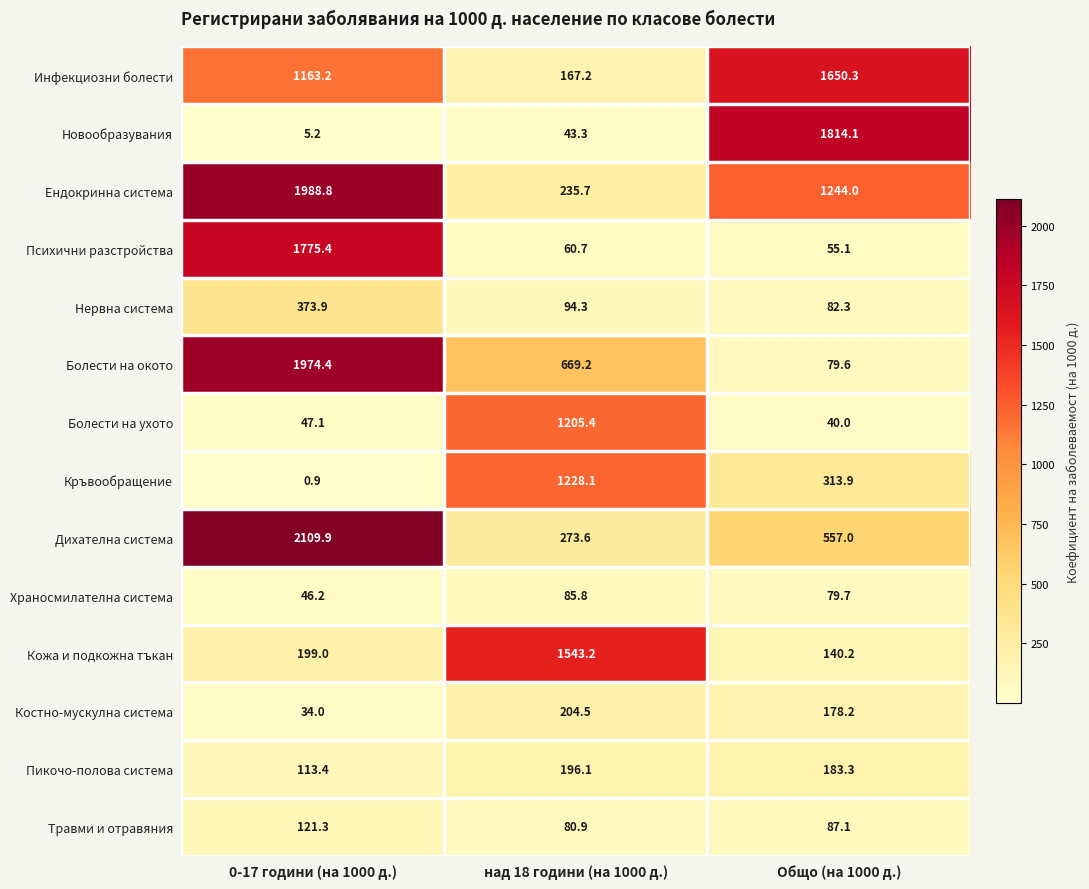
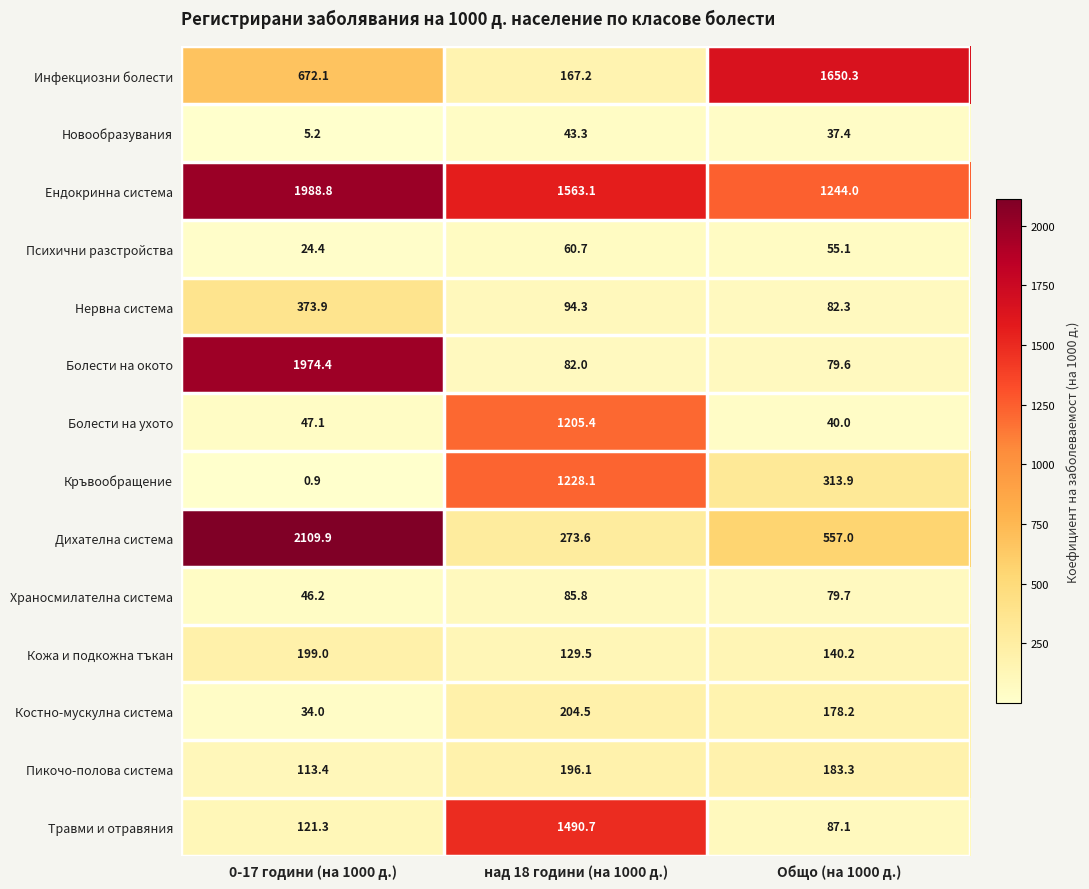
  {
    "Инфекциозни болести": {
-     "0-17 години (на 1000 д.)": 1163.2,
+     "0-17 години (на 1000 д.)": 672.1,
      "над 18 години (на 1000 д.)": 167.2,
      "Общо (на 1000 д.)": 1650.3
    },
    "Новообразувания": {
      "0-17 години (на 1000 д.)": 5.2,
      "над 18 години (на 1000 д.)": 43.3,
-     "Общо (на 1000 д.)": 1814.1
+     "Общо (на 1000 д.)": 37.4
    },
    "Ендокринна система": {
      "0-17 години (на 1000 д.)": 1988.8,
-     "над 18 години (на 1000 д.)": 235.7,
+     "над 18 години (на 1000 д.)": 1563.1,
      "Общо (на 1000 д.)": 1244.0
    },
    "Психични разстройства": {
-     "0-17 години (на 1000 д.)": 1775.4,
+     "0-17 години (на 1000 д.)": 24.4,
      "над 18 години (на 1000 д.)": 60.7,
      "Общо (на 1000 д.)": 55.1
    },
    "Нервна система": {
      "0-17 години (на 1000 д.)": 373.9,
      "над 18 години (на 1000 д.)": 94.3,
      "Общо (на 1000 д.)": 82.3
    },
    "Болести на окото": {
      "0-17 години (на 1000 д.)": 1974.4,
-     "над 18 години (на 1000 д.)": 669.2,
+     "над 18 години (на 1000 д.)": 82.0,
      "Общо (на 1000 д.)": 79.6
    },
    "Болести на ухото": {
      "0-17 години (на 1000 д.)": 47.1,
      "над 18 години (на 1000 д.)": 1205.4,
      "Общо (на 1000 д.)": 40.0
    },
    "Кръвообращение": {
      "0-17 години (на 1000 д.)": 0.9,
      "над 18 години (на 1000 д.)": 1228.1,
      "Общо (на 1000 д.)": 313.9
    },
    "Дихателна система": {
      "0-17 години (на 1000 д.)": 2109.9,
      "над 18 години (на 1000 д.)": 273.6,
      "Общо (на 1000 д.)": 557.0
    },
    "Храносмилателна система": {
      "0-17 години (на 1000 д.)": 46.2,
      "над 18 години (на 1000 д.)": 85.8,
      "Общо (на 1000 д.)": 79.7
    },
    "Кожа и подкожна тъкан": {
      "0-17 години (на 1000 д.)": 199.0,
-     "над 18 години (на 1000 д.)": 1543.2,
+     "над 18 години (на 1000 д.)": 129.5,
      "Общо (на 1000 д.)": 140.2
    },
    "Костно-мускулна система": {
      "0-17 години (на 1000 д.)": 34.0,
      "над 18 години (на 1000 д.)": 204.5,
      "Общо (на 1000 д.)": 178.2
    },
    "Пикочо-полова система": {
      "0-17 години (на 1000 д.)": 113.4,
      "над 18 години (на 1000 д.)": 196.1,
      "Общо (на 1000 д.)": 183.3
    },
    "Травми и отравяния": {
      "0-17 години (на 1000 д.)": 121.3,
-     "над 18 години (на 1000 д.)": 80.9,
+     "над 18 години (на 1000 д.)": 1490.7,
      "Общо (на 1000 д.)": 87.1
    }
  }
